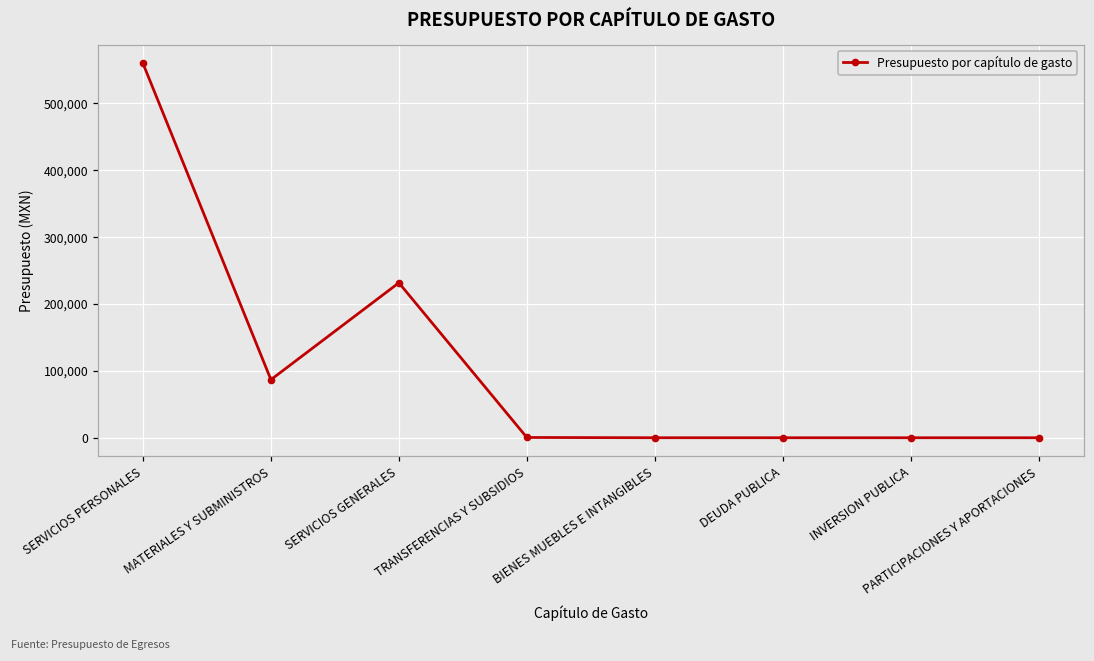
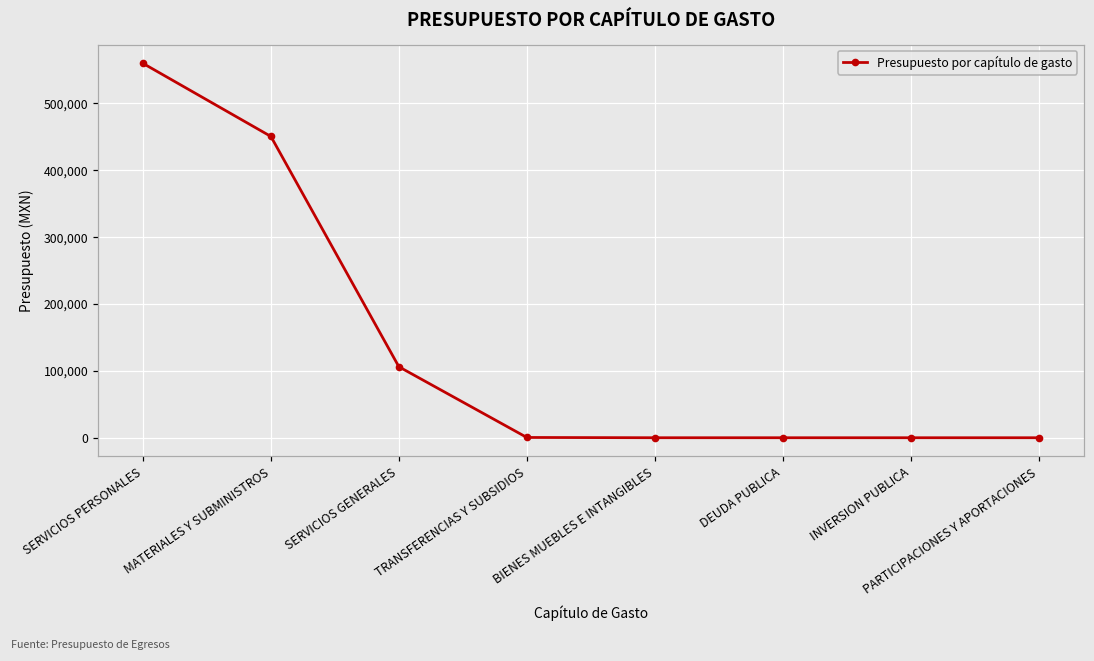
  {
    "SERVICIOS PERSONALES": "560,000",
-   "MATERIALES Y SUBMINISTROS": "90,000",
-   "SERVICIOS GENERALES": "230,000",
+   "MATERIALES Y SUBMINISTROS": "450,000",
+   "SERVICIOS GENERALES": "110,000",
    "TRANSFERENCIAS Y SUBSIDIOS": "0",
    "BIENES MUEBLES E INTANGIBLES": "0",
    "DEUDA PUBLICA": "0",
    "INVERSION PUBLICA": "0",
    "PARTICIPACIONES Y APORTACIONES": "0"
  }
